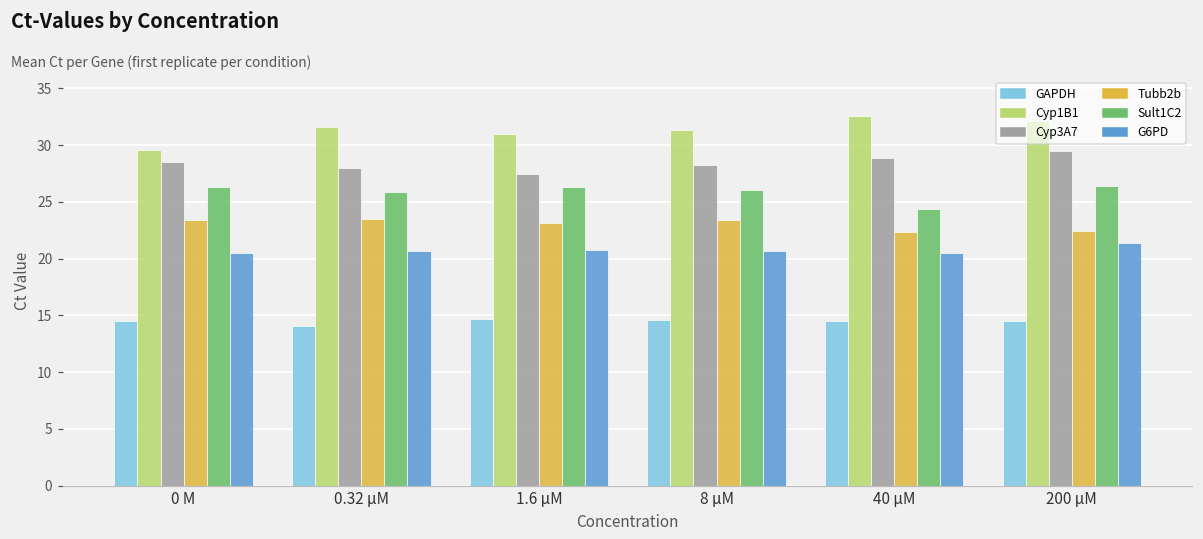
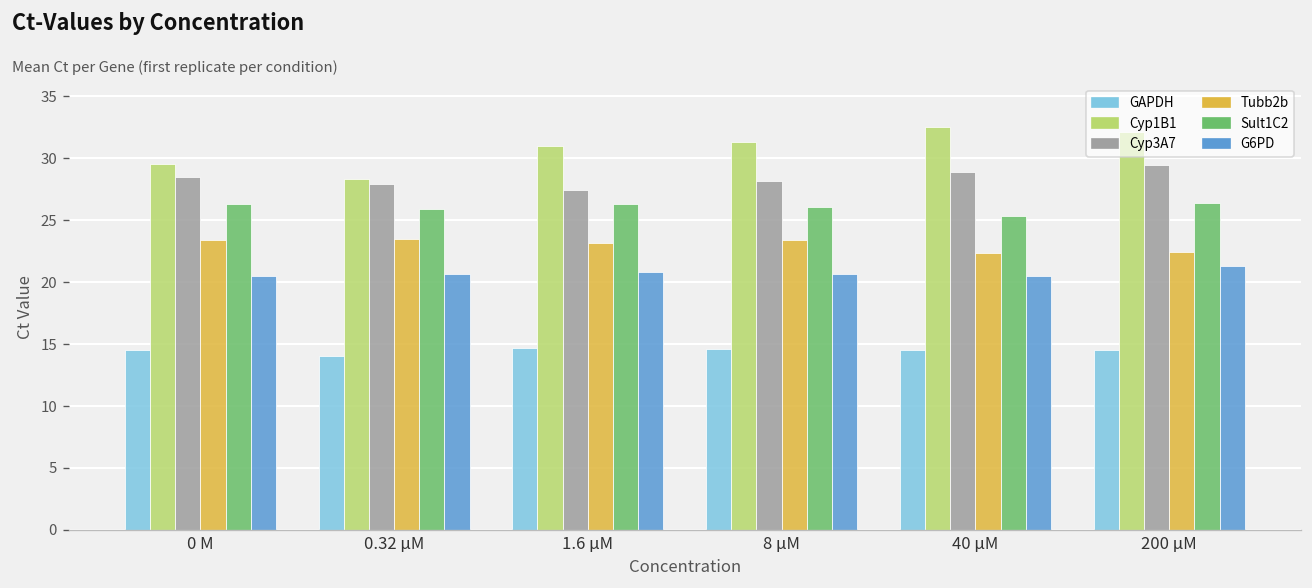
  {
    "Cyp1B1": {
      "0 M": 29.5,
-     "0.32 µM": 31.6,
+     "0.32 µM": 28.3,
      "1.6 µM": 31.0,
      "8 µM": 31.3,
      "40 µM": 32.5
    },
    "Cyp3A7": {
      "0 M": 28.5,
      "0.32 µM": 27.9,
      "1.6 µM": 27.4,
      "8 µM": 28.2,
      "40 µM": 28.9,
      "200 µM": 29.5
    },
    "Tubb2b": {
      "0 M": 23.4,
      "0.32 µM": 23.5,
      "1.6 µM": 23.2,
      "8 µM": 23.4,
      "40 µM": 22.4,
      "200 µM": 22.4
    },
    "Sult1C2": {
      "0 M": 26.3,
      "0.32 µM": 25.9,
      "1.6 µM": 26.3,
      "8 µM": 26.1,
-     "40 µM": 24.4,
+     "40 µM": 25.4,
      "200 µM": 26.4
    }
  }
